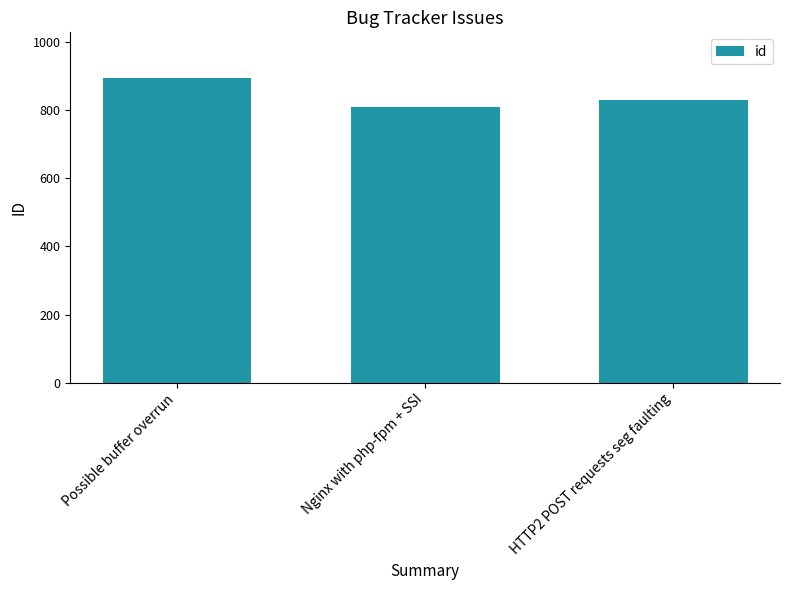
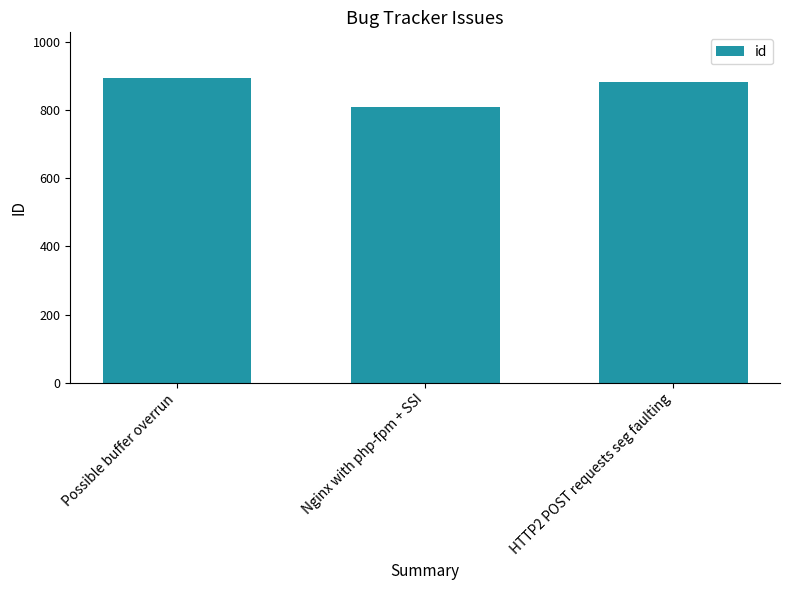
  {
    "Possible buffer overrun": 890,
    "Nginx with php-fpm + SSI": 810,
-   "HTTP2 POST requests seg faulting": 830
+   "HTTP2 POST requests seg faulting": 880
  }
